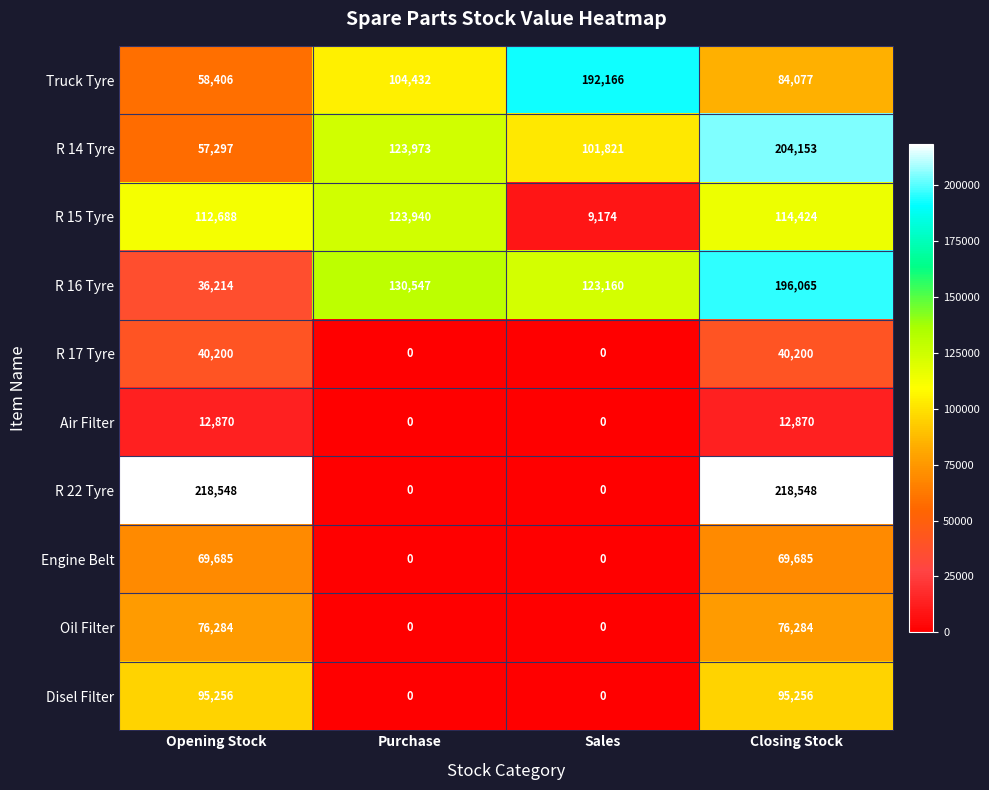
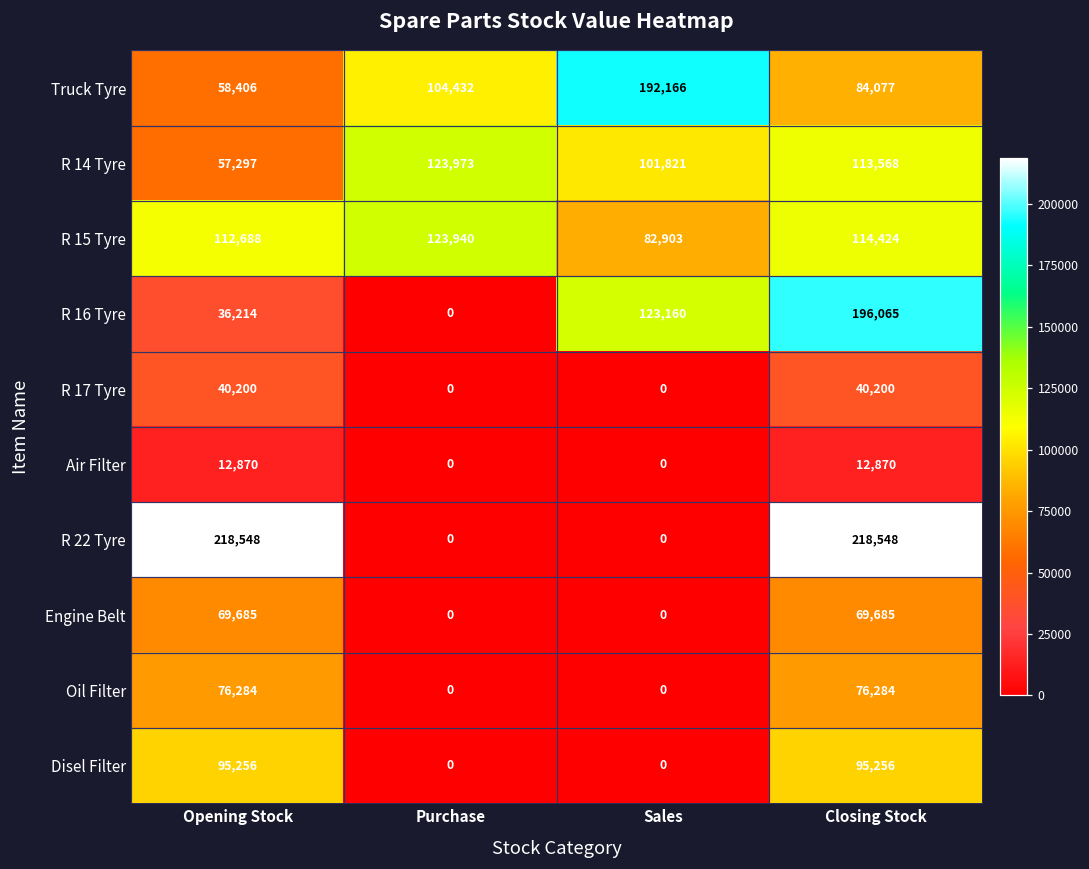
  {
    "Truck Tyre": {
      "Opening Stock": "58,406",
      "Purchase": "104,432",
      "Sales": "192,166",
      "Closing Stock": "84,077"
    },
    "R 14 Tyre": {
      "Opening Stock": "57,297",
      "Purchase": "123,973",
      "Sales": "101,821",
-     "Closing Stock": "204,153"
+     "Closing Stock": "113,568"
    },
    "R 15 Tyre": {
      "Opening Stock": "112,688",
      "Purchase": "123,940",
-     "Sales": "9,174",
+     "Sales": "82,903",
      "Closing Stock": "114,424"
    },
    "R 16 Tyre": {
      "Opening Stock": "36,214",
-     "Purchase": "130,547",
+     "Purchase": "0",
      "Sales": "123,160",
      "Closing Stock": "196,065"
    },
    "R 17 Tyre": {
      "Opening Stock": "40,200",
      "Purchase": "0",
      "Sales": "0",
      "Closing Stock": "40,200"
    },
    "Air Filter": {
      "Opening Stock": "12,870",
      "Purchase": "0",
      "Sales": "0",
      "Closing Stock": "12,870"
    },
    "R 22 Tyre": {
      "Opening Stock": "218,548",
      "Purchase": "0",
      "Sales": "0",
      "Closing Stock": "218,548"
    },
    "Engine Belt": {
      "Opening Stock": "69,685",
      "Purchase": "0",
      "Sales": "0",
      "Closing Stock": "69,685"
    },
    "Oil Filter": {
      "Opening Stock": "76,284",
      "Purchase": "0",
      "Sales": "0",
      "Closing Stock": "76,284"
    },
    "Disel Filter": {
      "Opening Stock": "95,256",
      "Purchase": "0",
      "Sales": "0",
      "Closing Stock": "95,256"
    }
  }
